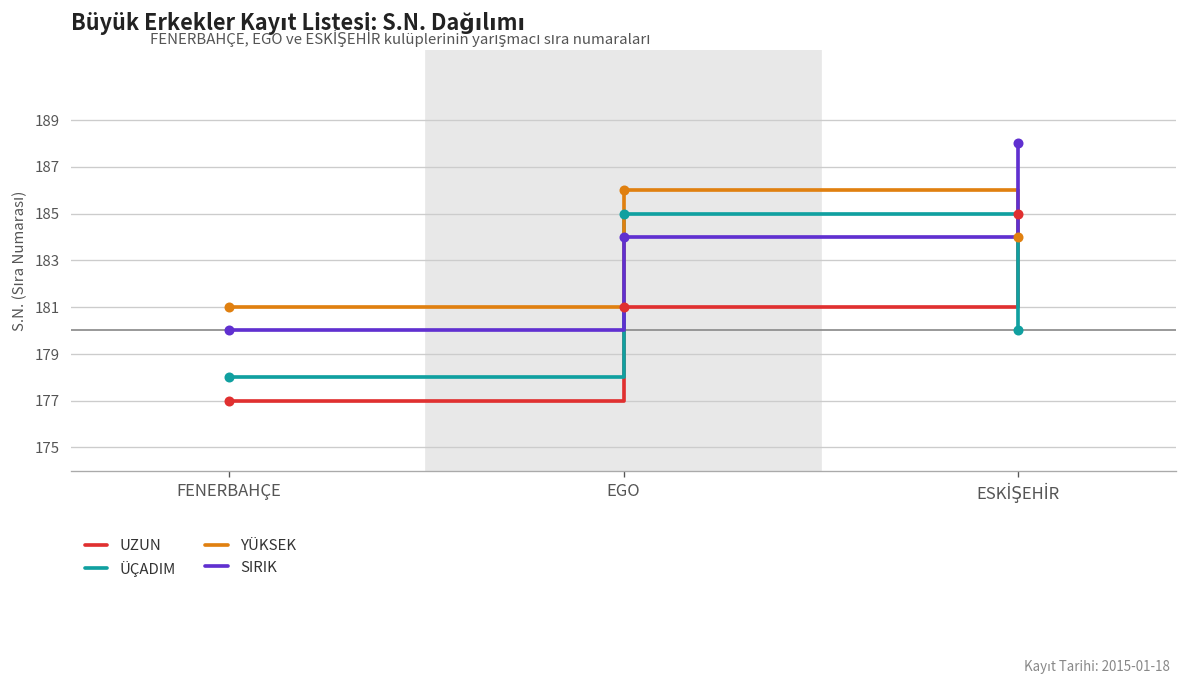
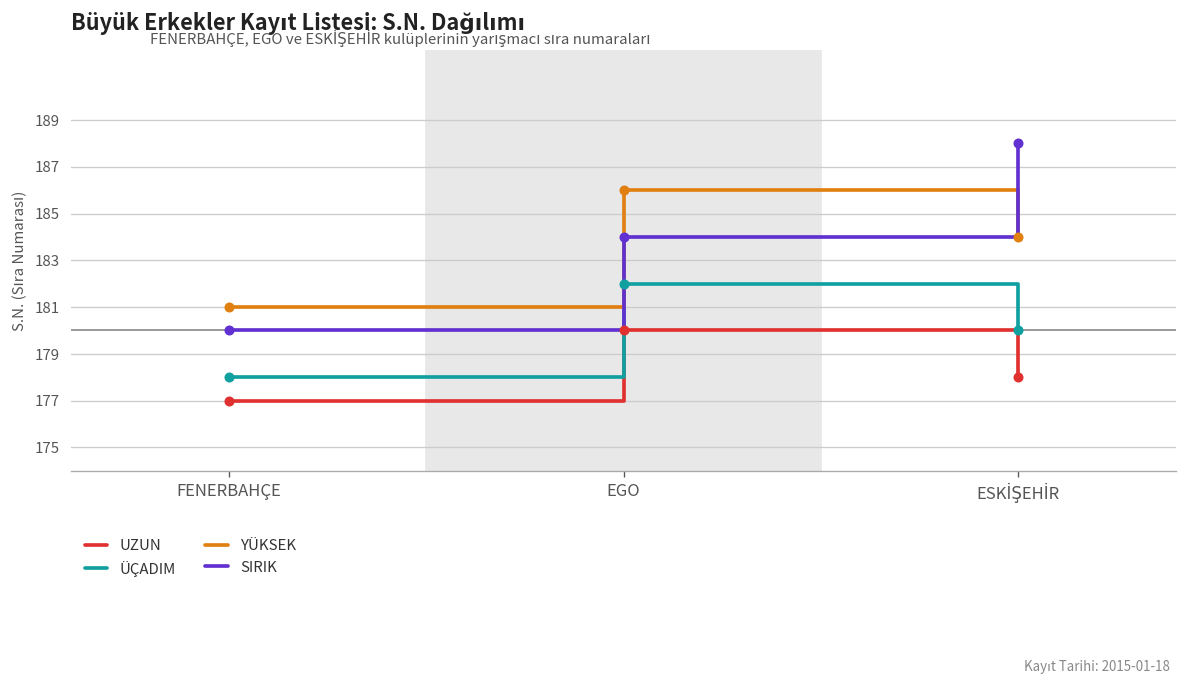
  {
    "UZUN": {
      "FENERBAHÇE": 177,
-     "EGO": 181,
-     "ESKİŞEHİR": 185
+     "EGO": 180,
+     "ESKİŞEHİR": 178
    },
    "ÜÇADIM": {
      "FENERBAHÇE": 178,
-     "EGO": 185,
+     "EGO": 182,
      "ESKİŞEHİR": 180
    },
    "YÜKSEK": {
      "FENERBAHÇE": 181,
      "EGO": 186,
      "ESKİŞEHİR": 184
    },
    "SIRIK": {
      "FENERBAHÇE": 180,
      "EGO": 184,
      "ESKİŞEHİR": 188
    }
  }
